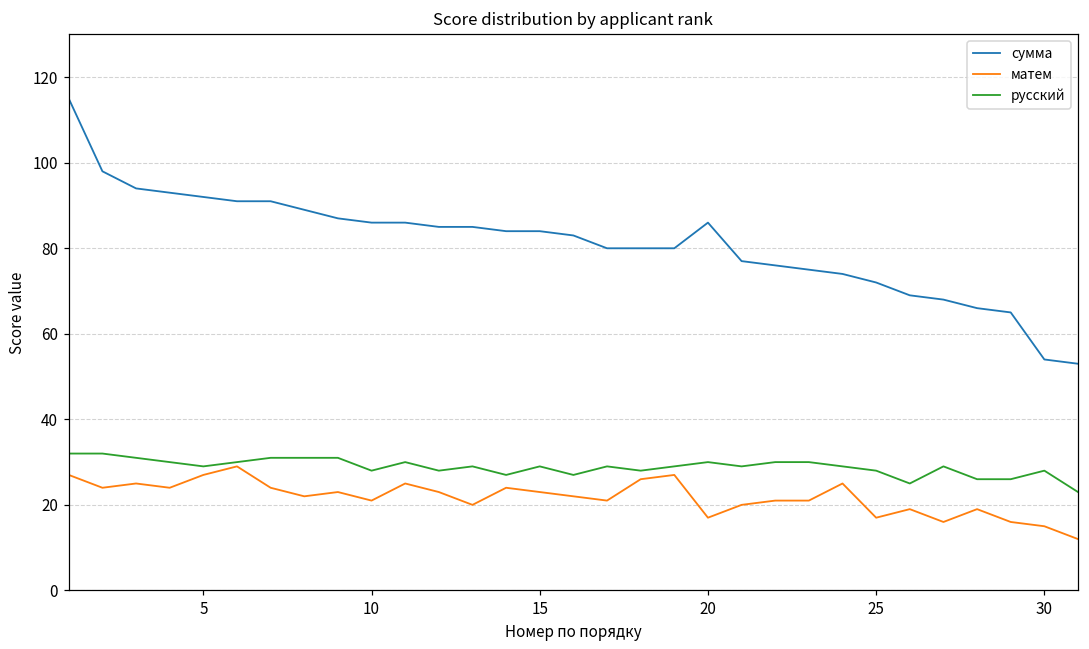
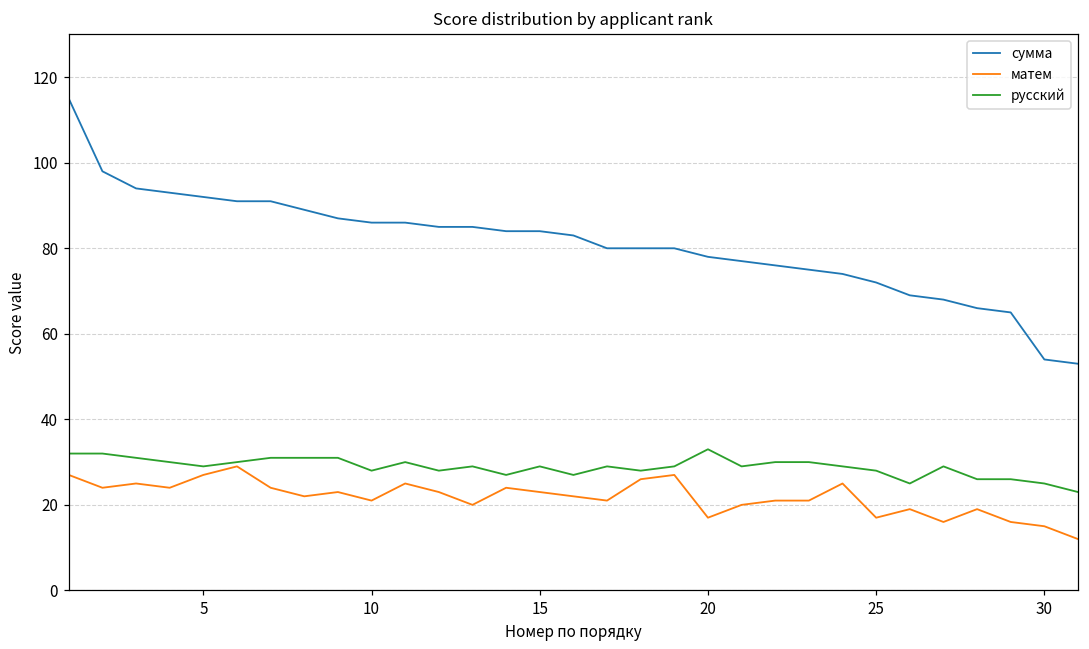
  {
    "сумма": {
      "5": 92,
      "10": 86,
      "15": 84,
-     "20": 86,
+     "20": 78,
      "25": 72,
      "30": 54
    },
    "матем": {
      "5": 27,
      "10": 21,
      "15": 23,
      "20": 17,
      "25": 17,
      "30": 15
    },
    "русский": {
      "5": 29,
      "10": 28,
      "15": 29,
-     "20": 30,
+     "20": 33,
      "25": 28,
-     "30": 28
+     "30": 25
    }
  }
